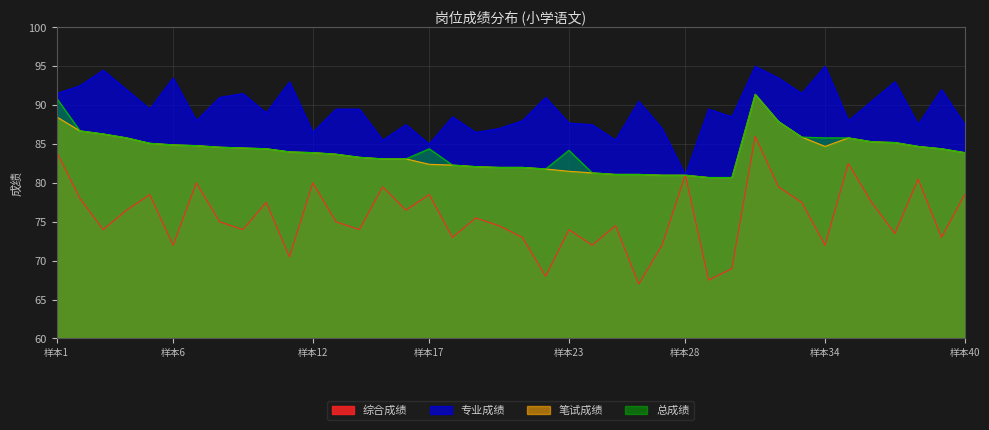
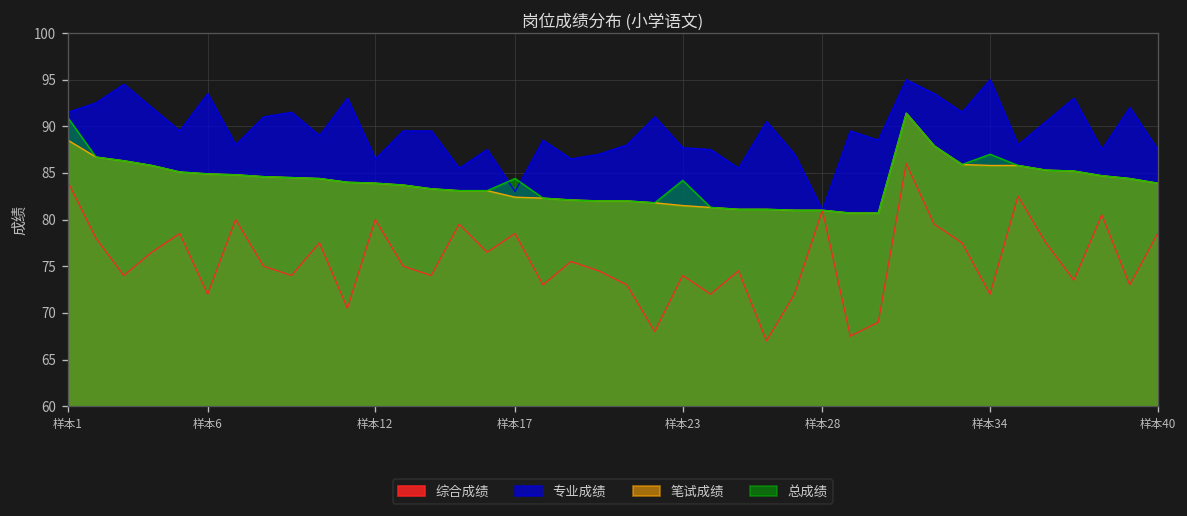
  {
    "综合成绩": {
      "样本1": 84,
      "样本6": 72,
      "样本12": 80,
      "样本17": 79,
      "样本23": 74,
      "样本34": 72,
      "样本40": 79
    },
    "专业成绩": {
      "样本1": 92,
      "样本6": 94,
      "样本12": 87,
-     "样本17": 85,
+     "样本17": 83,
      "样本23": 88,
      "样本34": 95,
      "样本40": 88
    },
    "笔试成绩": {
      "样本1": 89,
      "样本17": 82,
      "样本23": 82,
-     "样本34": 85
+     "样本34": 86
    },
    "总成绩": {
      "样本1": 91,
      "样本17": 84,
      "样本23": 84,
-     "样本34": 86
+     "样本34": 87
    }
  }
